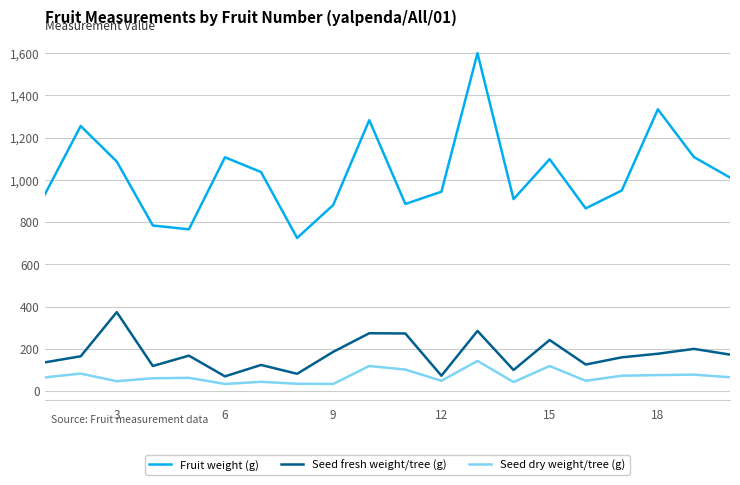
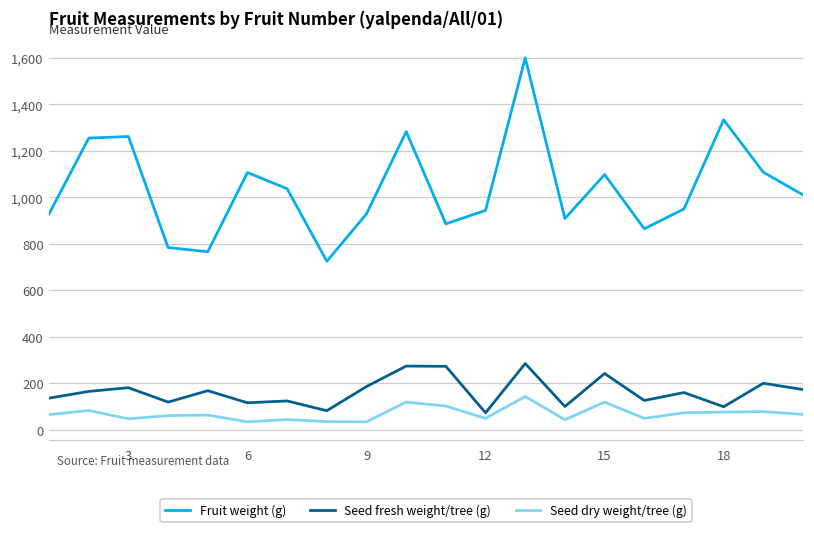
  {
    "Fruit weight (g)": {
-     "3": "1,090",
+     "3": "1,260",
      "6": "1,110",
-     "9": "880",
+     "9": "930",
      "12": "940",
      "15": "1,100",
      "18": "1,330"
    },
    "Seed fresh weight/tree (g)": {
-     "3": "370",
-     "6": "70",
+     "3": "180",
+     "6": "120",
      "9": "190",
      "12": "70",
      "15": "240",
-     "18": "180"
+     "18": "100"
    },
    "Seed dry weight/tree (g)": {
      "3": "50",
      "6": "30",
      "9": "30",
      "12": "50",
      "15": "120",
      "18": "80"
    }
  }
